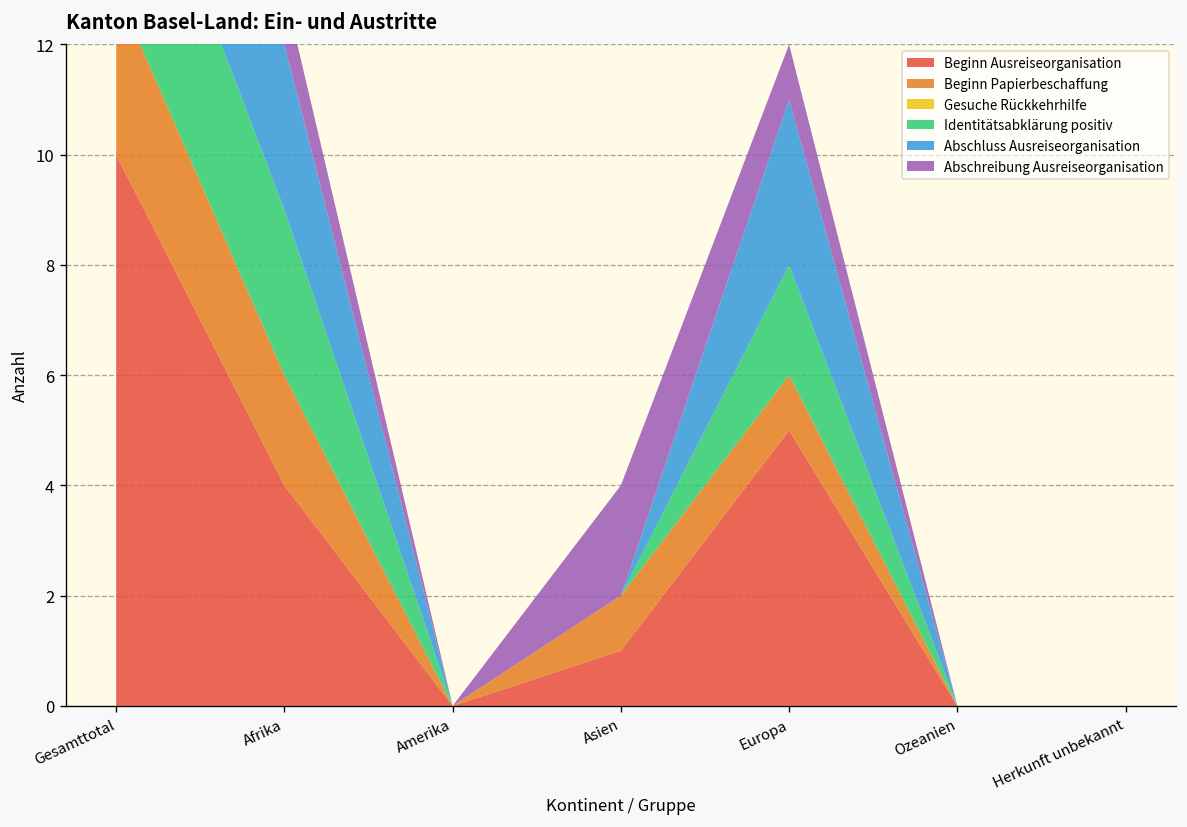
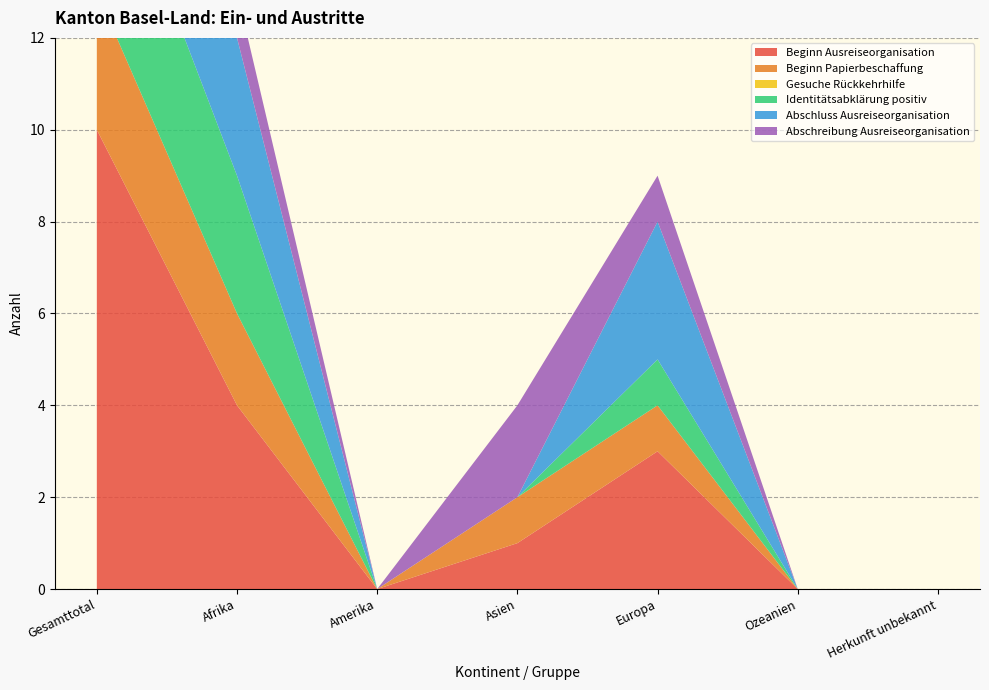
  {
    "Beginn Ausreiseorganisation": {
      "Gesamttotal": 10,
      "Afrika": 4,
      "Asien": 1,
-     "Europa": 5
+     "Europa": 3
    },
    "Identitätsabklärung positiv": {
      "Afrika": 3,
-     "Europa": 2
+     "Europa": 1
    },
    "Abschluss Ausreiseorganisation": {
      "Afrika": 3,
      "Europa": 3
    },
    "Abschreibung Ausreiseorganisation": {
      "Asien": 2,
      "Europa": 1
    }
  }
